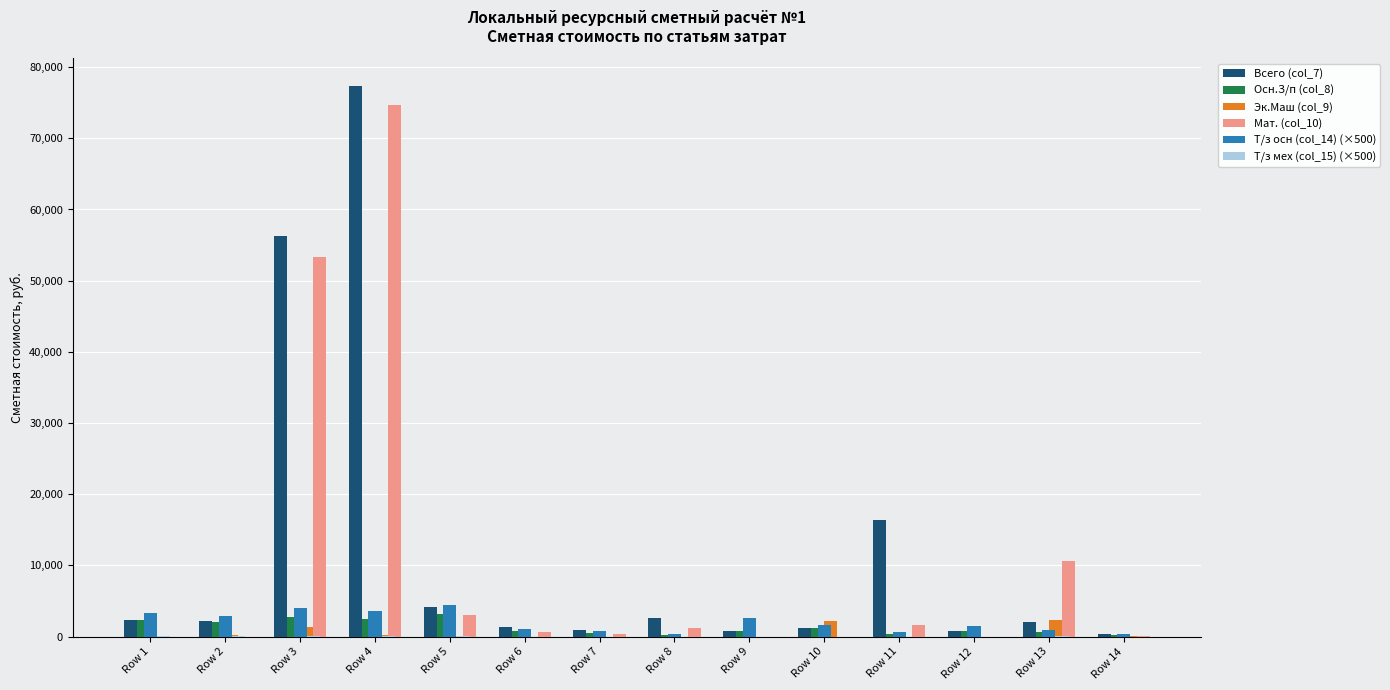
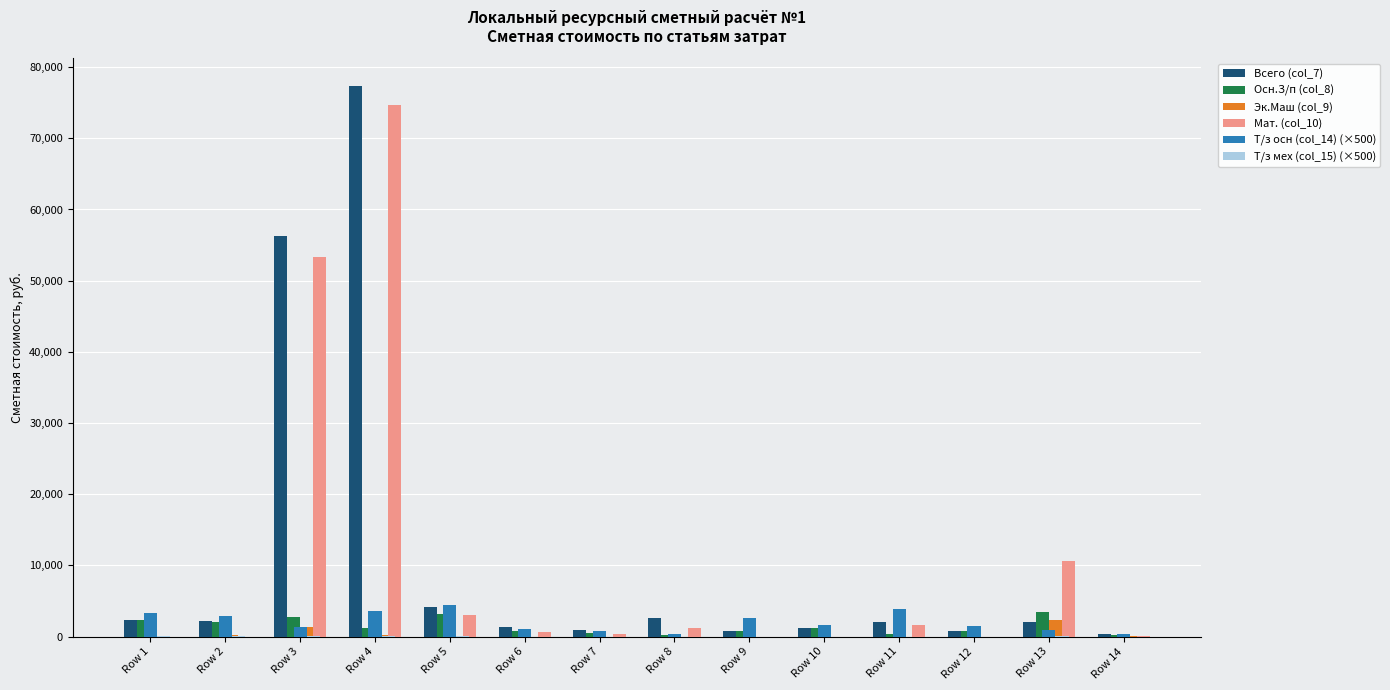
  {
    "Всего (col_7)": {
      "Row 1": "2,000",
      "Row 2": "2,000",
      "Row 3": "56,000",
      "Row 4": "77,000",
      "Row 5": "4,000",
      "Row 6": "1,000",
      "Row 7": "1,000",
      "Row 8": "3,000",
      "Row 9": "1,000",
      "Row 10": "1,000",
-     "Row 11": "16,000",
+     "Row 11": "2,000",
      "Row 12": "1,000",
      "Row 13": "2,000"
    },
    "Осн.З/п (col_8)": {
      "Row 1": "2,000",
      "Row 2": "2,000",
      "Row 3": "3,000",
-     "Row 4": "2,000",
+     "Row 4": "1,000",
      "Row 5": "3,000",
      "Row 6": "1,000",
      "Row 7": "1,000",
      "Row 9": "1,000",
      "Row 10": "1,000",
      "Row 11": "0",
      "Row 12": "1,000",
-     "Row 13": "1,000"
+     "Row 13": "3,000"
    },
    "Эк.Маш (col_9)": {
      "Row 3": "1,000",
      "Row 5": "0",
      "Row 7": "0",
      "Row 9": "0",
-     "Row 10": "2,000",
+     "Row 10": "0",
      "Row 11": "0",
      "Row 12": "0",
      "Row 13": "2,000"
    },
    "Мат. (col_10)": {
      "Row 1": "0",
      "Row 2": "0",
      "Row 3": "53,000",
      "Row 4": "75,000",
      "Row 5": "3,000",
      "Row 6": "1,000",
      "Row 7": "0",
      "Row 8": "1,000",
      "Row 9": "0",
      "Row 10": "0",
      "Row 11": "2,000",
      "Row 12": "0",
      "Row 13": "11,000"
    },
    "Т/з осн (col_14) (×500)": {
      "Row 1": "3,000",
      "Row 2": "3,000",
-     "Row 3": "4,000",
+     "Row 3": "1,000",
      "Row 4": "4,000",
      "Row 5": "4,000",
      "Row 6": "1,000",
      "Row 7": "1,000",
      "Row 8": "0",
      "Row 9": "3,000",
      "Row 10": "2,000",
-     "Row 11": "1,000",
+     "Row 11": "4,000",
      "Row 12": "1,000",
      "Row 13": "1,000"
    },
    "Т/з мех (col_15) (×500)": {
      "Row 7": "0",
      "Row 8": "0",
      "Row 9": "0",
      "Row 10": "0",
      "Row 11": "0",
      "Row 12": "0"
    }
  }
